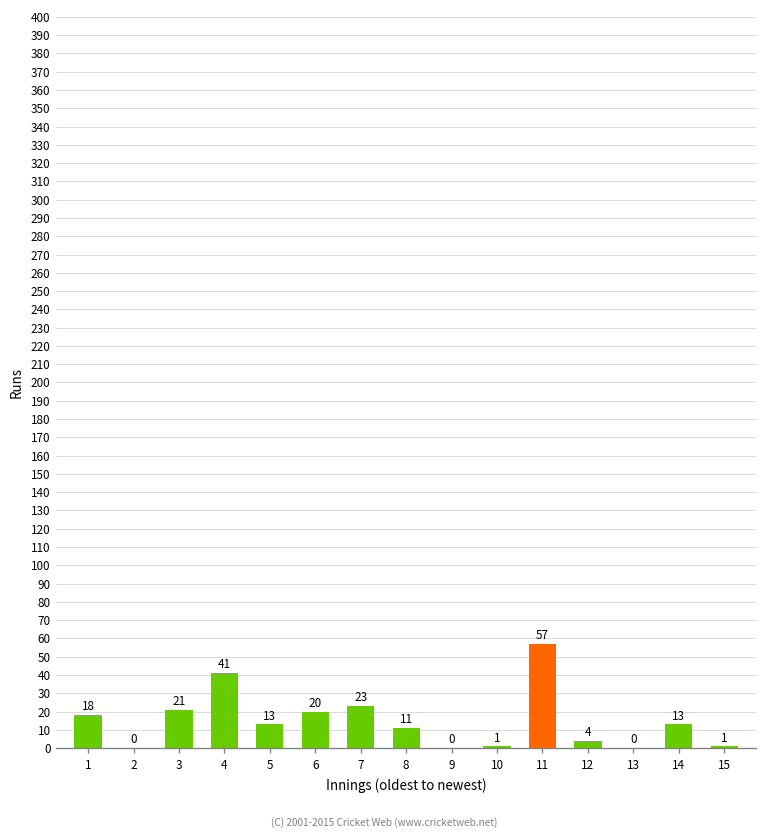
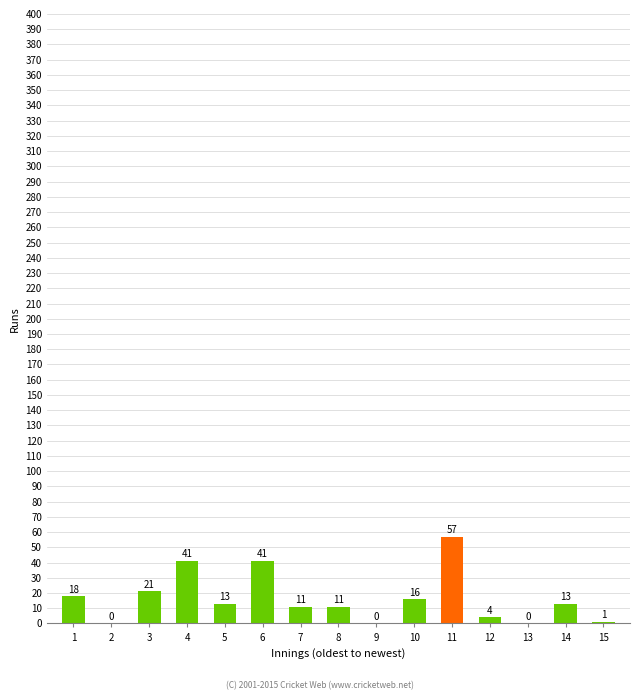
  {
    "1": 18,
    "2": 0,
    "3": 21,
    "4": 41,
    "5": 13,
-   "6": 20,
-   "7": 23,
+   "6": 41,
+   "7": 11,
    "8": 11,
    "9": 0,
-   "10": 1,
+   "10": 16,
    "11": 57,
    "12": 4,
    "13": 0,
    "14": 13,
    "15": 1
  }
